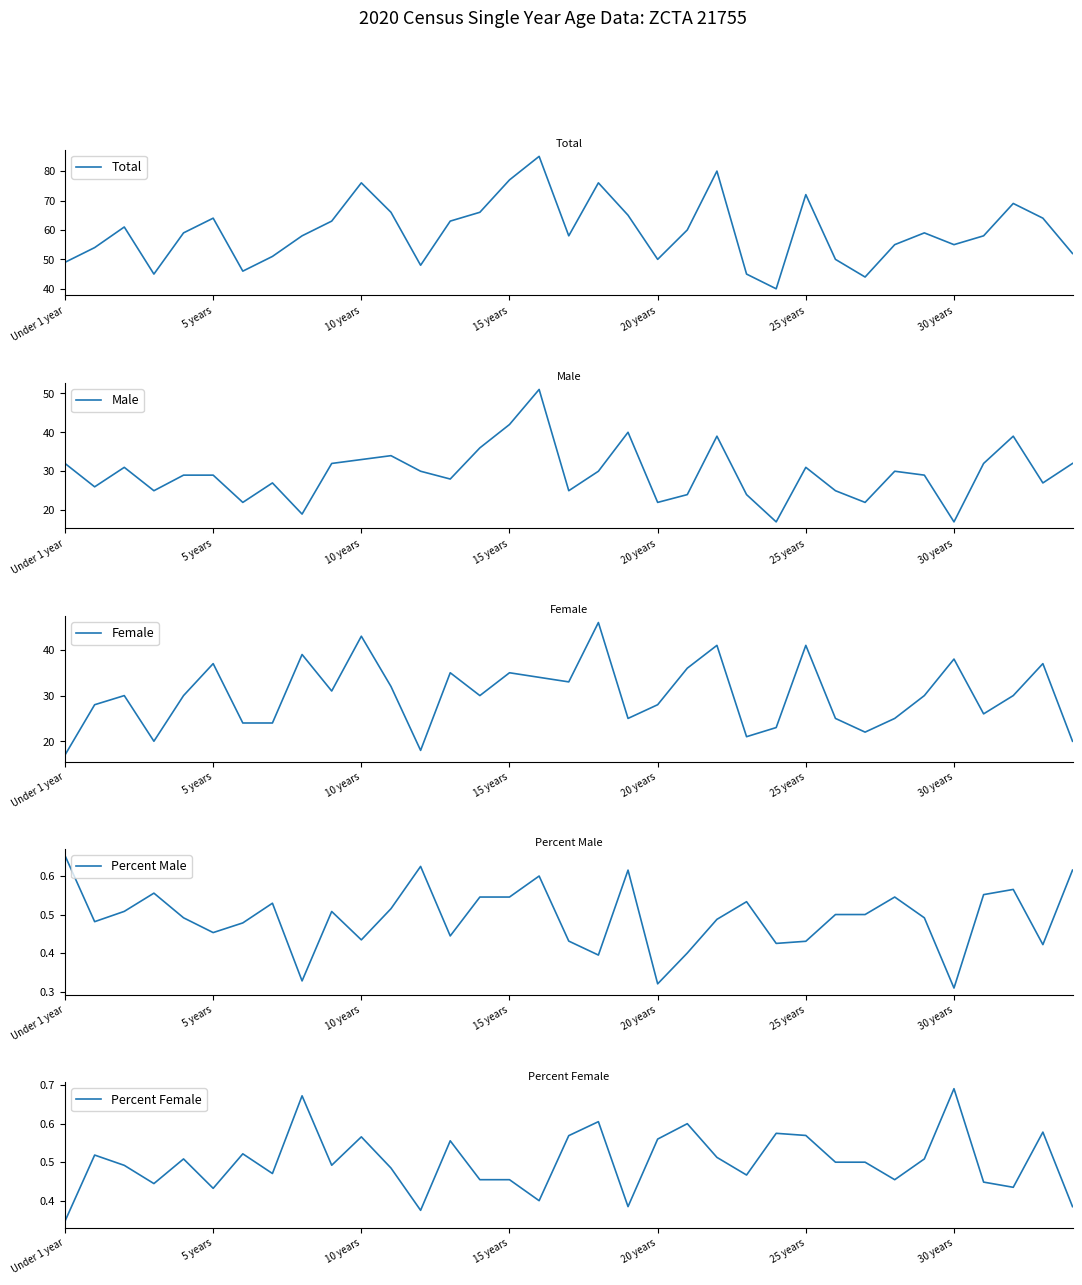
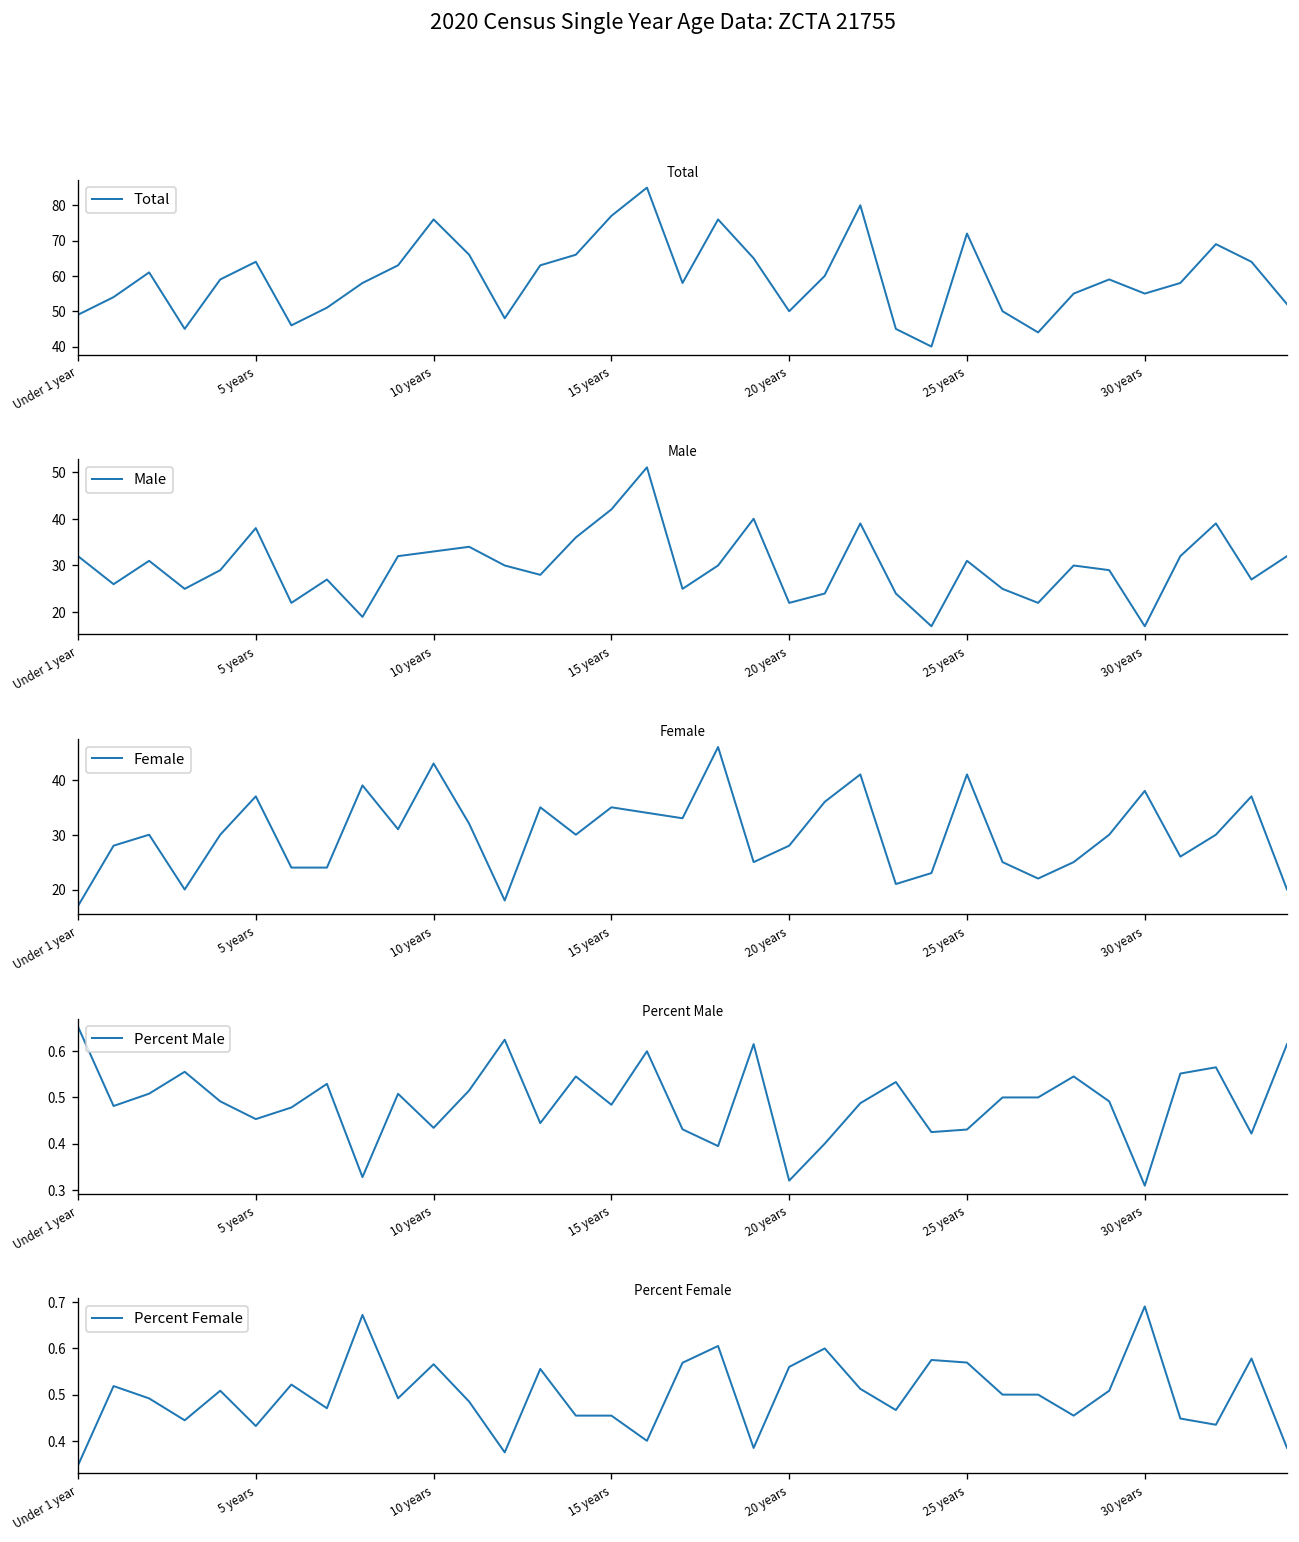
  {
    "Total": {
      "Under 1 year": 49,
      "5 years": 64,
      "10 years": 76,
      "15 years": 77,
      "20 years": 50,
      "25 years": 72,
      "30 years": 55
    },
    "Male": {
      "Under 1 year": 32,
-     "5 years": 29,
+     "5 years": 38,
      "10 years": 33,
      "15 years": 42,
      "20 years": 22,
      "25 years": 31,
      "30 years": 17
    },
    "Female": {
      "Under 1 year": 17,
      "5 years": 37,
      "10 years": 43,
      "15 years": 35,
      "20 years": 28,
      "25 years": 41,
      "30 years": 38
    },
    "Percent Male": {
      "Under 1 year": 0.65,
      "5 years": 0.45,
      "10 years": 0.43,
-     "15 years": 0.55,
+     "15 years": 0.48,
      "20 years": 0.32,
      "25 years": 0.43,
      "30 years": 0.31
    },
    "Percent Female": {
      "Under 1 year": 0.35,
      "5 years": 0.43,
      "10 years": 0.57,
      "15 years": 0.45,
      "20 years": 0.56,
      "25 years": 0.57,
      "30 years": 0.69
    }
  }
